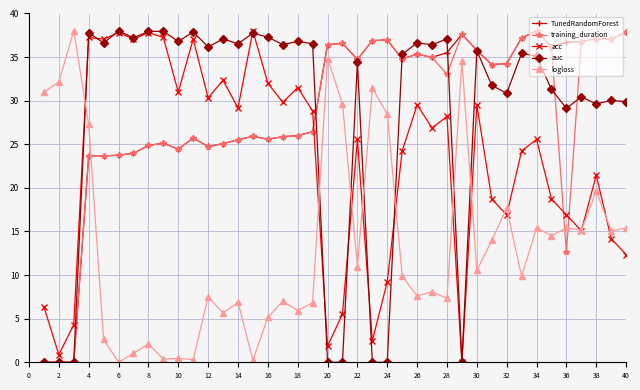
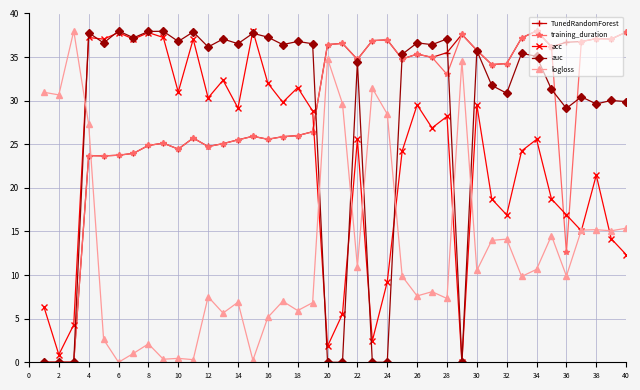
  {
    "training_duration": {
      "28": 33,
      "36": 13
    },
    "logloss": {
-     "2": 32,
+     "2": 31,
      "4": 27,
      "6": 0,
      "8": 2,
      "10": 0,
      "12": 8,
      "14": 7,
      "16": 5,
      "18": 6,
      "20": 35,
      "22": 11,
      "24": 28,
      "26": 8,
      "28": 7,
      "30": 11,
-     "32": 18,
-     "34": 15,
-     "36": 15,
-     "38": 20,
+     "32": 14,
+     "34": 11,
+     "36": 10,
+     "38": 15,
      "40": 15
    }
  }
